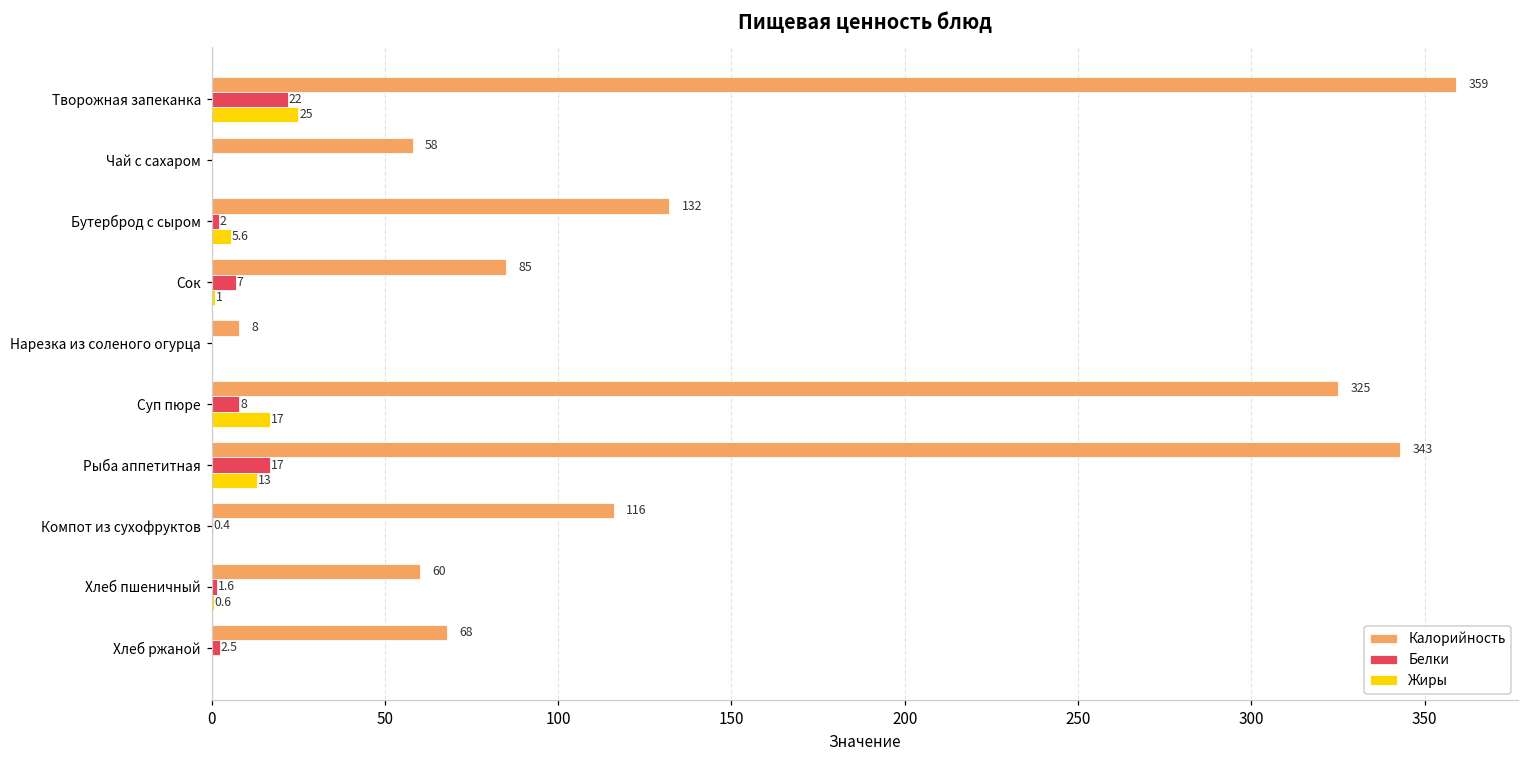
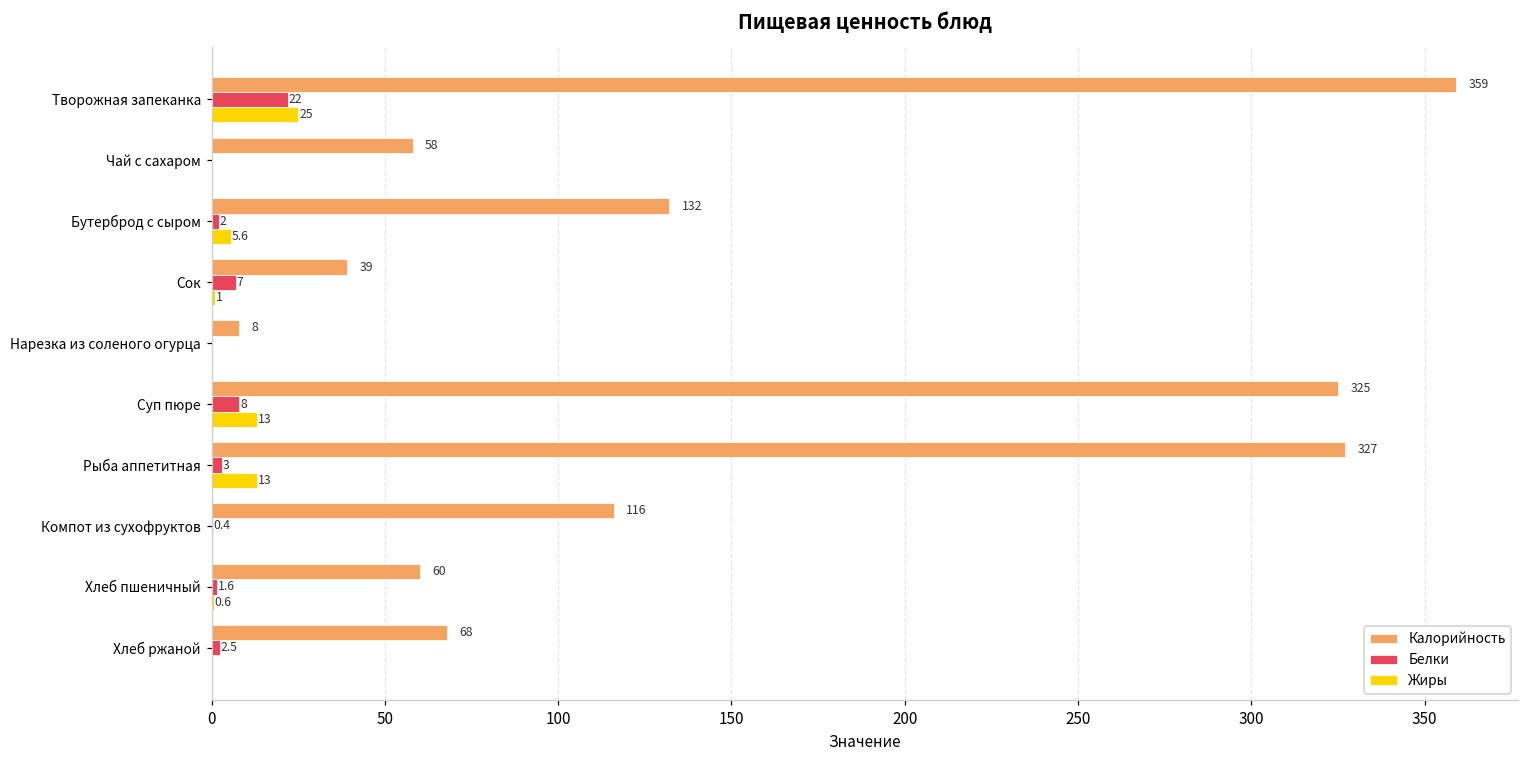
  {
    "Калорийность": {
      "Творожная запеканка": 359,
      "Чай с сахаром": 58,
      "Бутерброд с сыром": 132,
-     "Сок": 85,
+     "Сок": 39,
      "Нарезка из соленого огурца": 8,
      "Суп пюре": 325,
-     "Рыба аппетитная": 343,
+     "Рыба аппетитная": 327,
      "Компот из сухофруктов": 116,
      "Хлеб пшеничный": 60,
      "Хлеб ржаной": 68
    },
    "Белки": {
      "Творожная запеканка": 22,
      "Бутерброд с сыром": 2,
      "Сок": 7,
      "Суп пюре": 8,
-     "Рыба аппетитная": 17,
+     "Рыба аппетитная": 3,
      "Компот из сухофруктов": 0.4,
      "Хлеб пшеничный": 1.6,
      "Хлеб ржаной": 2.5
    },
    "Жиры": {
      "Творожная запеканка": 25,
      "Бутерброд с сыром": 5.6,
      "Сок": 1,
-     "Суп пюре": 17,
+     "Суп пюре": 13,
      "Рыба аппетитная": 13,
      "Хлеб пшеничный": 0.6
    }
  }
